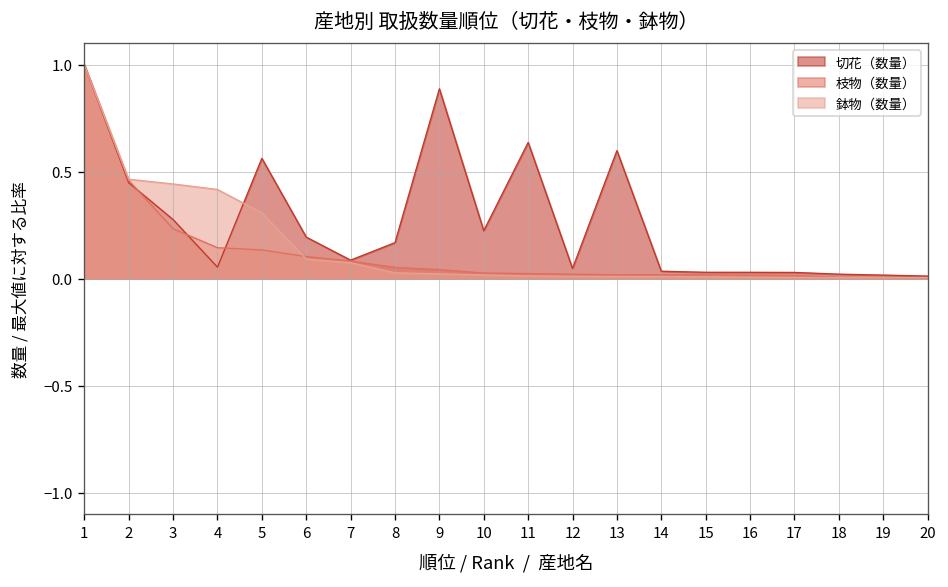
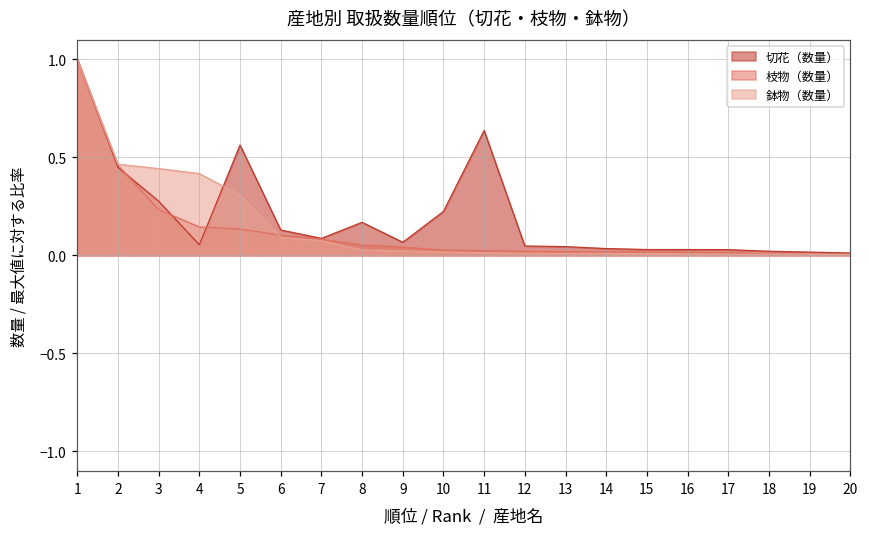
  {
    "切花（数量）": {
      "3": 0.28,
      "4": 0.05,
      "5": 0.56,
-     "6": 0.19,
+     "6": 0.13,
      "8": 0.17,
-     "9": 0.89,
+     "9": 0.07,
      "10": 0.22,
      "11": 0.64,
      "12": 0.05,
-     "13": 0.60,
+     "13": 0.04,
      "14": 0.03,
      "18": 0.02
    }
  }
